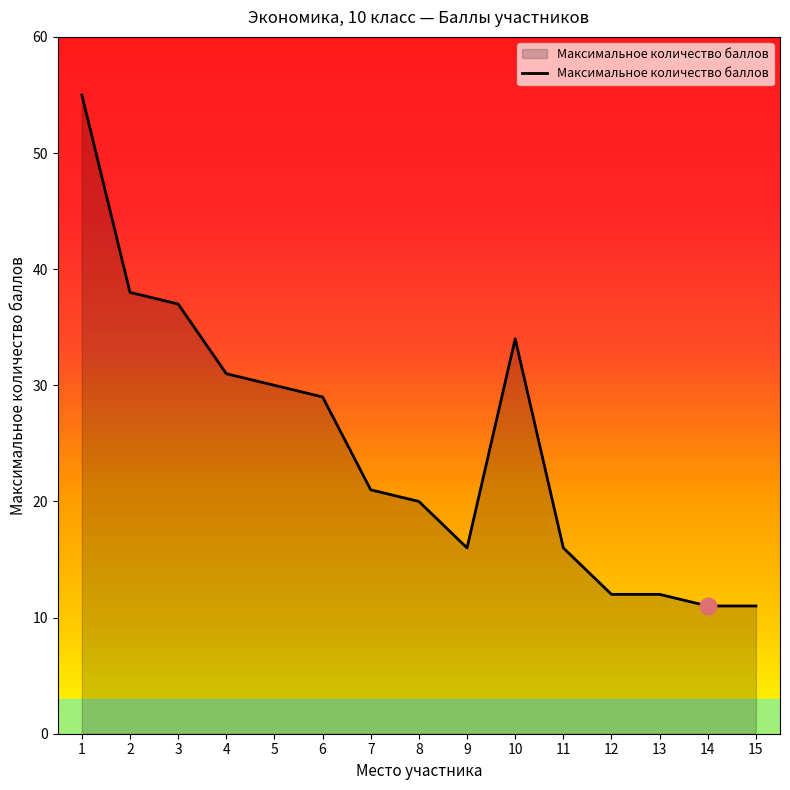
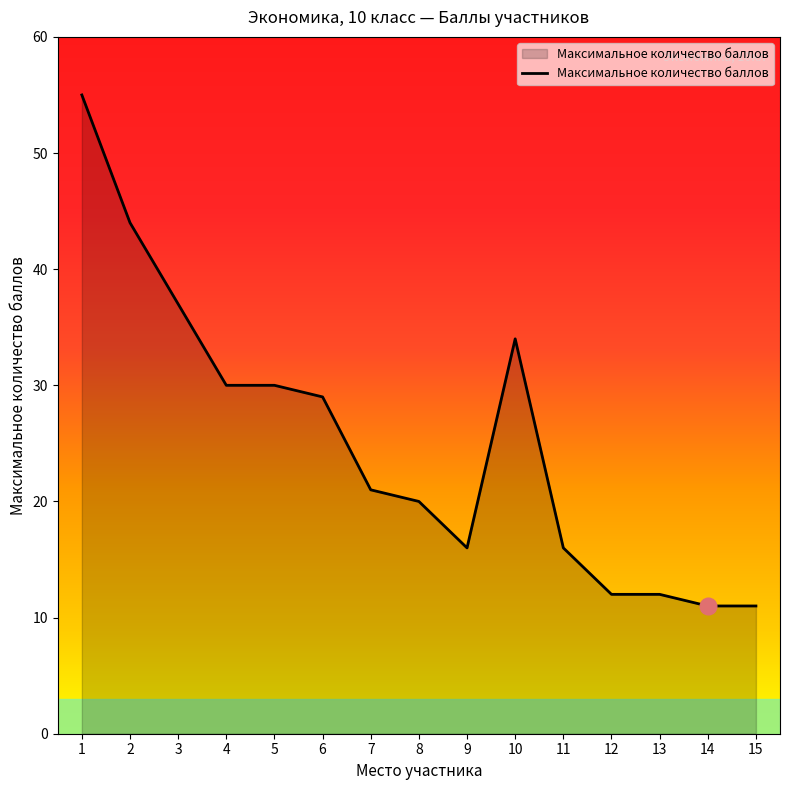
  {
    "Максимальное количество баллов": {
      "1": 55,
-     "2": 38,
+     "2": 44,
      "3": 37,
-     "4": 31,
+     "4": 30,
      "5": 30,
      "6": 29,
      "7": 21,
      "8": 20,
      "9": 16,
      "10": 34,
      "11": 16,
      "12": 12,
      "13": 12,
      "15": 11
    }
  }
